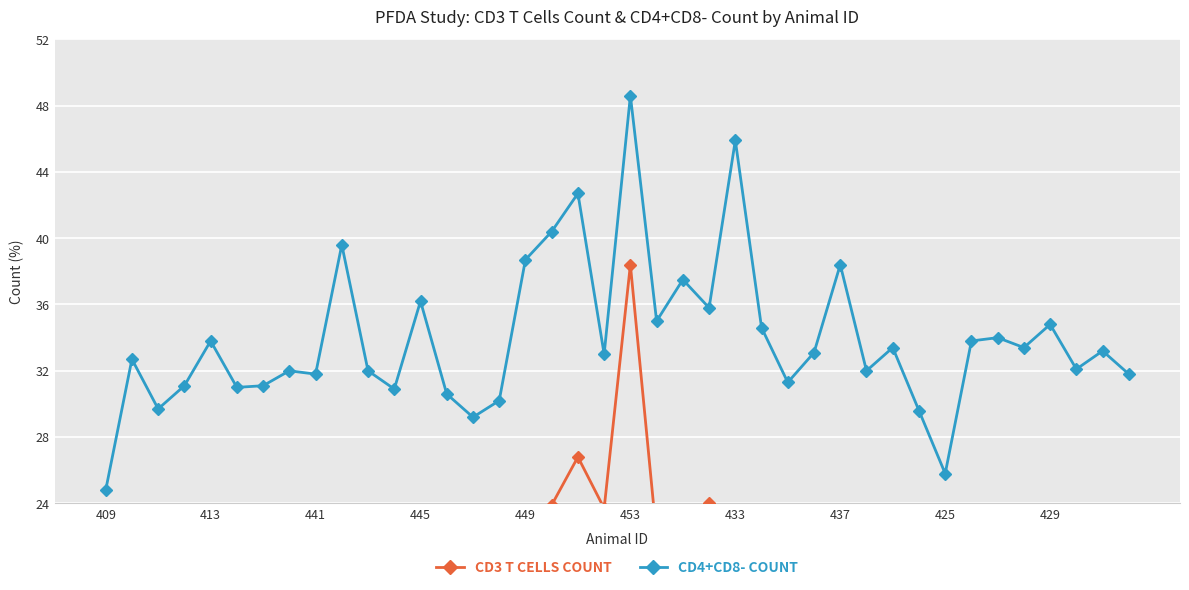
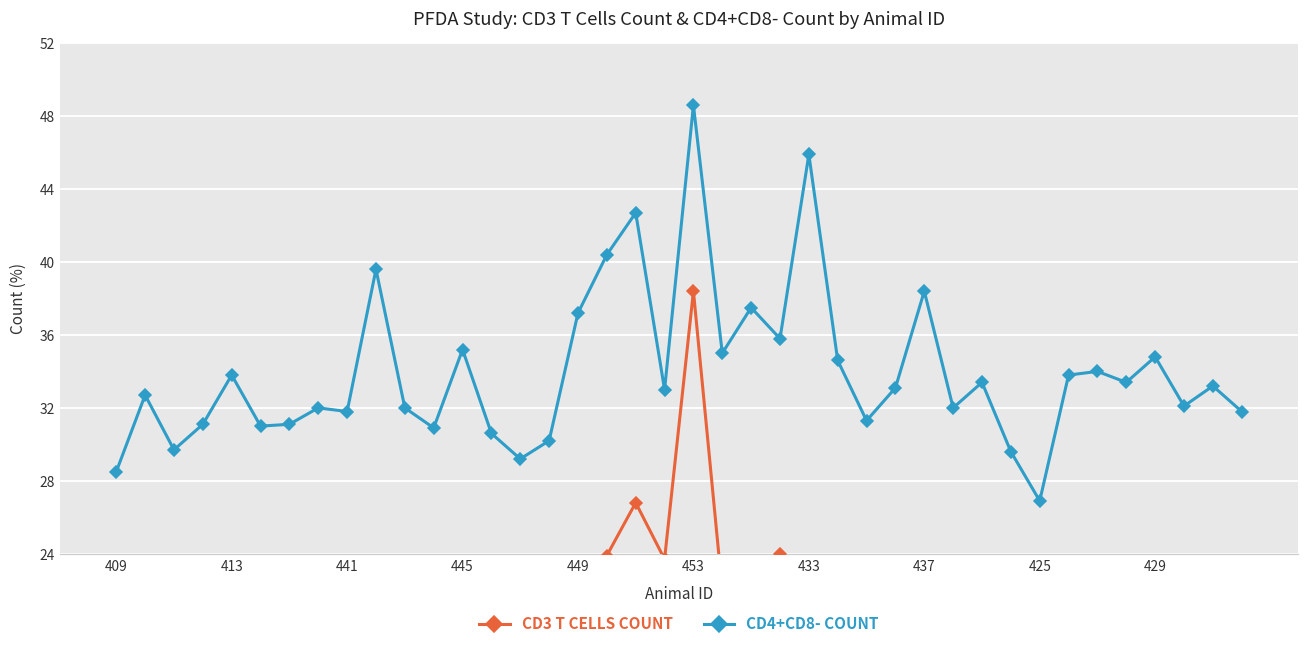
  {
    "CD3 T CELLS COUNT": {
      "453": 38.4
    },
    "CD4+CD8- COUNT": {
-     "409": 24.8,
+     "409": 28.5,
      "413": 33.8,
      "441": 31.8,
-     "445": 36.2,
-     "449": 38.7,
+     "445": 35.2,
+     "449": 37.2,
      "453": 48.6,
      "433": 45.9,
      "437": 38.4,
-     "425": 25.8,
+     "425": 26.9,
      "429": 34.8
    }
  }
